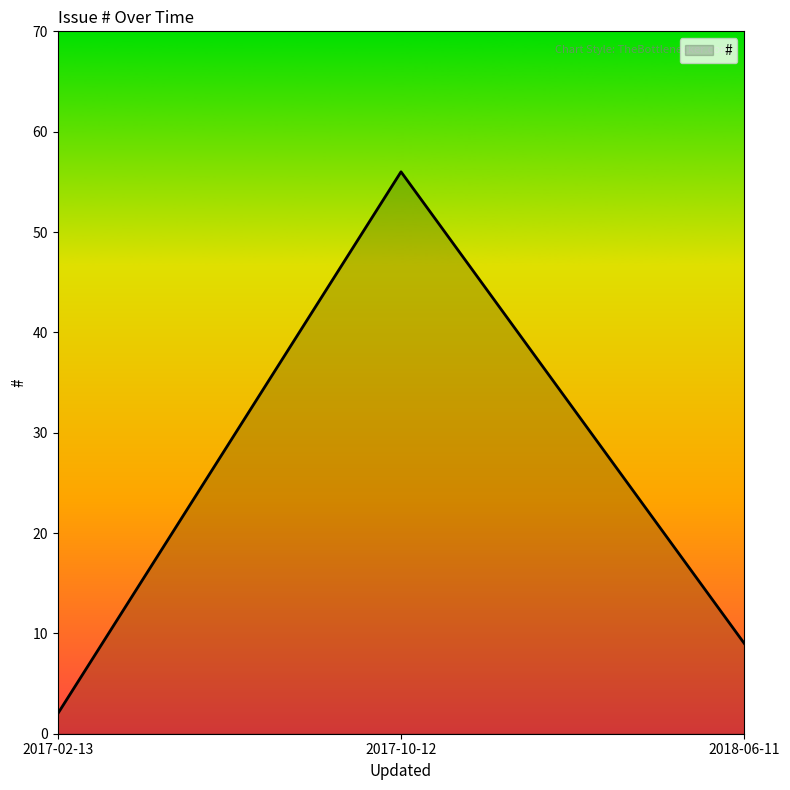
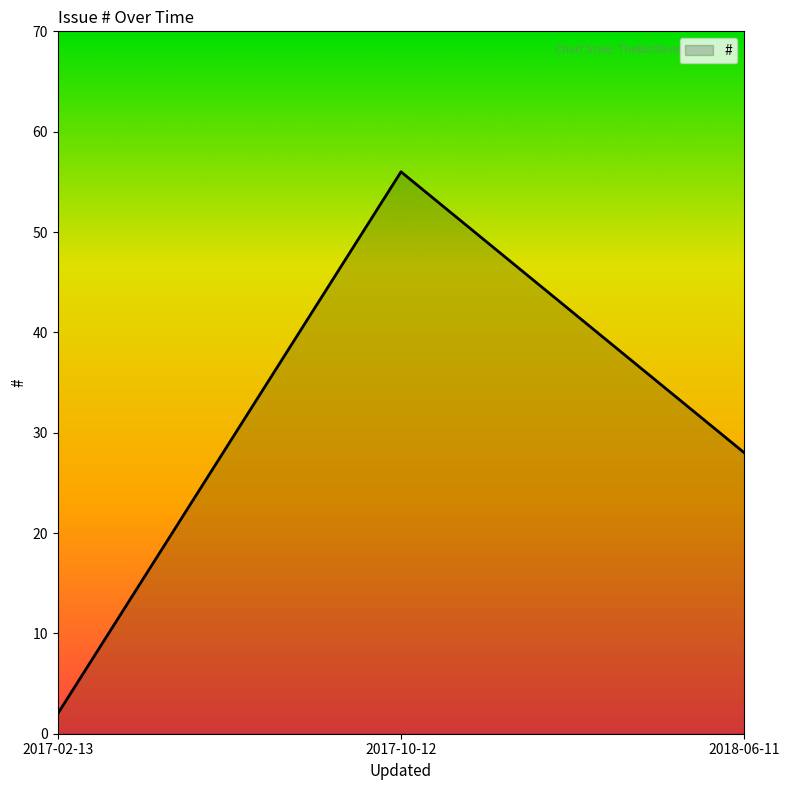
  {
    "2017-02-13": 2,
    "2017-10-12": 56,
-   "2018-06-11": 9
+   "2018-06-11": 28
  }
